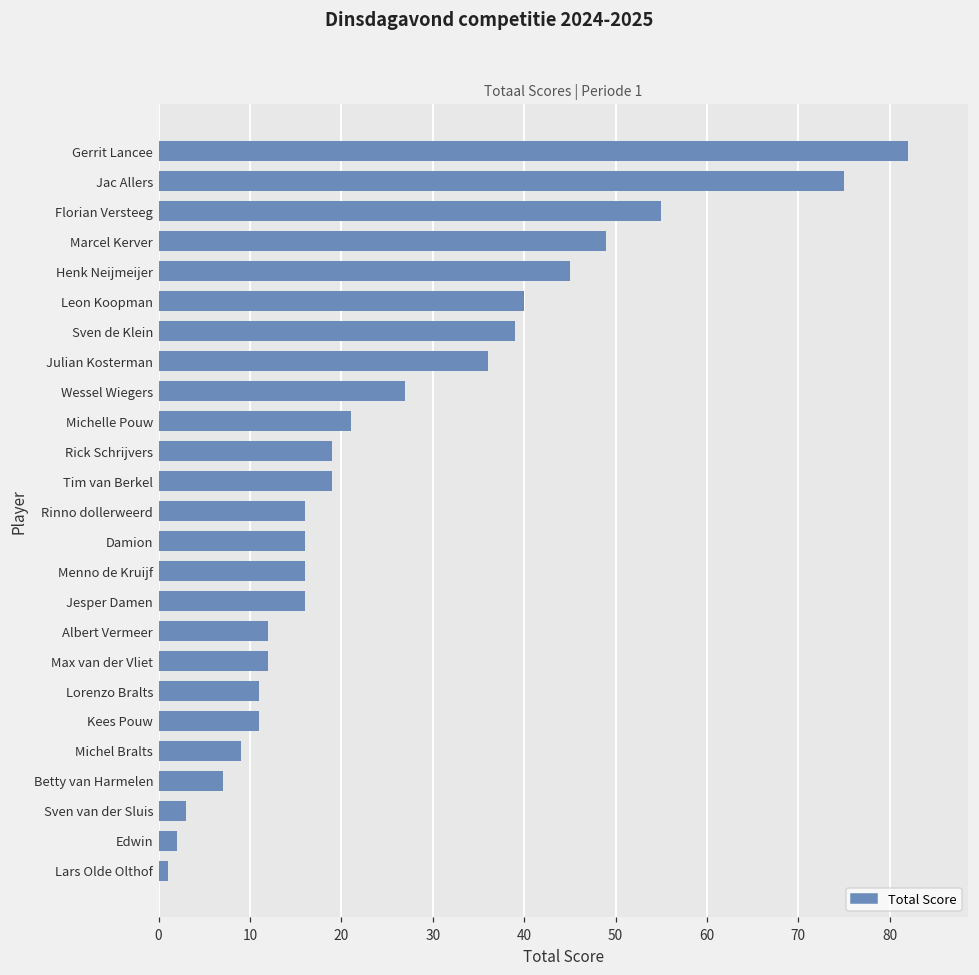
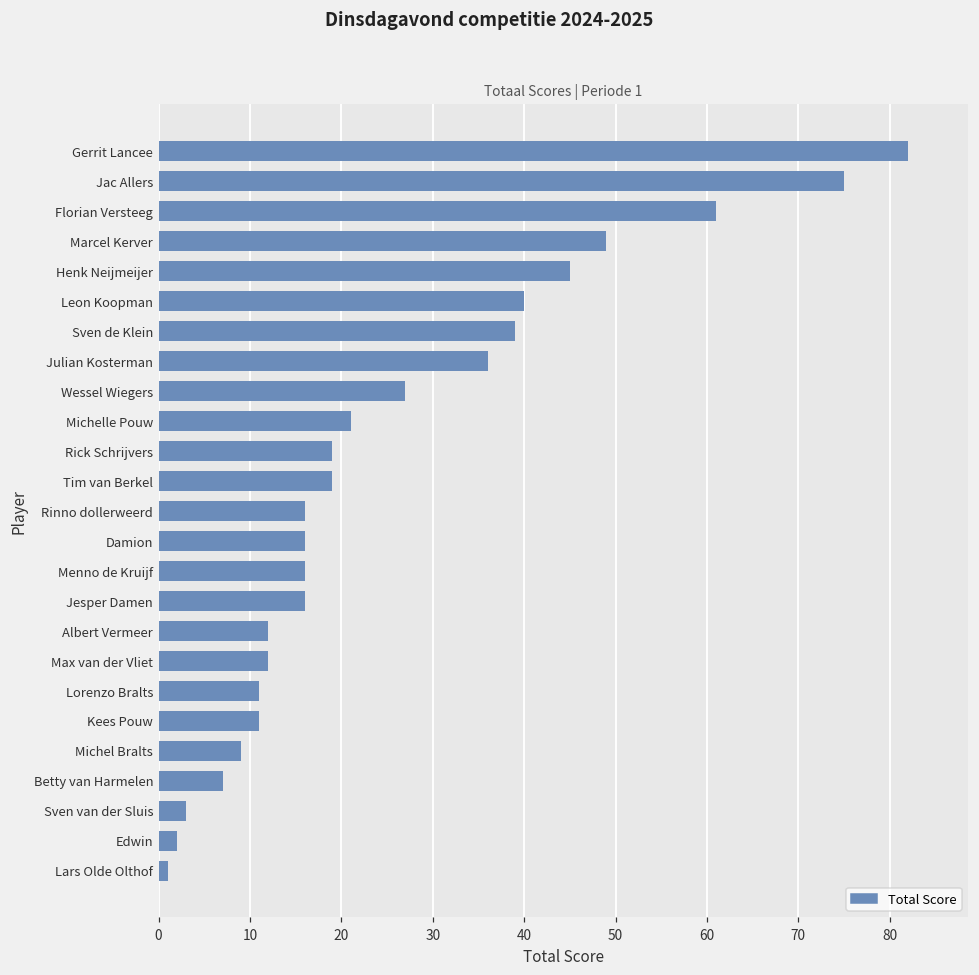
  {
    "Gerrit Lancee": 82,
    "Jac Allers": 75,
-   "Florian Versteeg": 55,
+   "Florian Versteeg": 61,
    "Marcel Kerver": 49,
    "Henk Neijmeijer": 45,
    "Leon Koopman": 40,
    "Sven de Klein": 39,
    "Julian Kosterman": 36,
    "Wessel Wiegers": 27,
    "Michelle Pouw": 21,
    "Rick Schrijvers": 19,
    "Tim van Berkel": 19,
    "Rinno dollerweerd": 16,
    "Damion": 16,
    "Menno de Kruijf": 16,
    "Jesper Damen": 16,
    "Albert Vermeer": 12,
    "Max van der Vliet": 12,
    "Lorenzo Bralts": 11,
    "Kees Pouw": 11,
    "Michel Bralts": 9,
    "Betty van Harmelen": 7,
    "Sven van der Sluis": 3,
    "Edwin": 2,
    "Lars Olde Olthof": 1
  }
